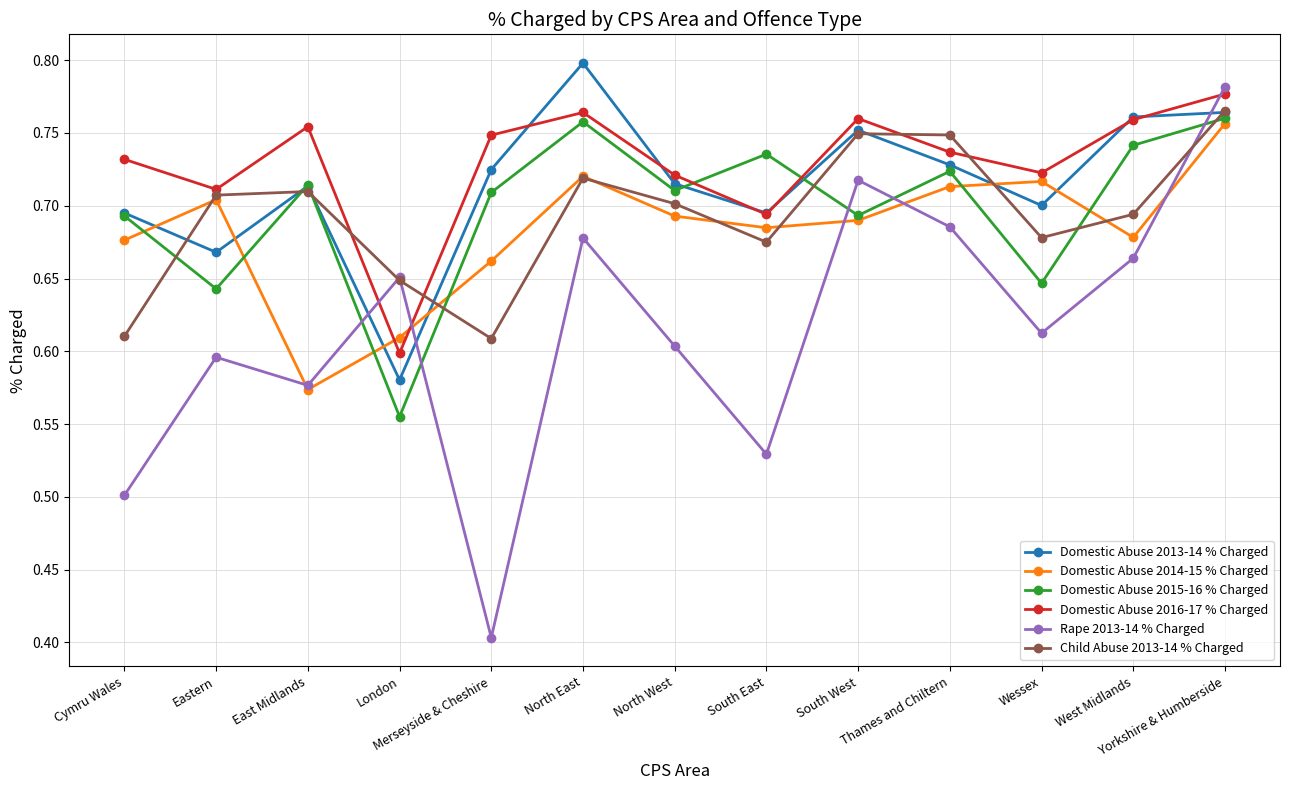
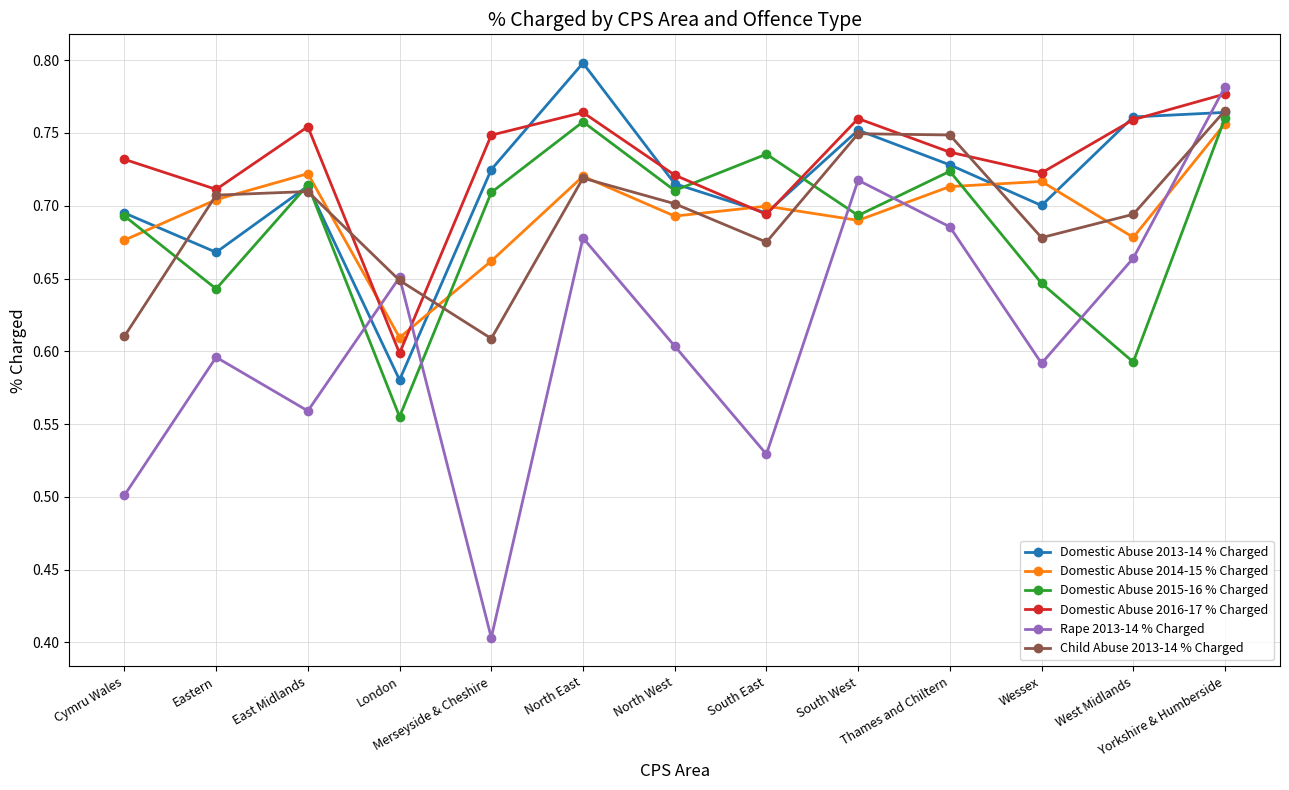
  {
    "Domestic Abuse 2013-14 % Charged": {
      "Cymru Wales": 0.695,
      "Eastern": 0.668,
      "London": 0.580,
      "Merseyside & Cheshire": 0.725,
      "North East": 0.798,
      "North West": 0.715,
      "South West": 0.752,
      "Thames and Chiltern": 0.728,
      "Wessex": 0.700,
      "West Midlands": 0.761
    },
    "Domestic Abuse 2014-15 % Charged": {
      "Cymru Wales": 0.676,
      "Eastern": 0.704,
-     "East Midlands": 0.574,
+     "East Midlands": 0.722,
      "London": 0.609,
      "Merseyside & Cheshire": 0.662,
      "North West": 0.693,
-     "South East": 0.685,
+     "South East": 0.700,
      "South West": 0.690,
      "Thames and Chiltern": 0.713,
      "Wessex": 0.717,
      "West Midlands": 0.678,
      "Yorkshire & Humberside": 0.756
    },
    "Domestic Abuse 2015-16 % Charged": {
      "Cymru Wales": 0.693,
      "Eastern": 0.643,
      "London": 0.555,
      "Merseyside & Cheshire": 0.709,
      "North East": 0.758,
      "North West": 0.710,
      "South East": 0.735,
      "South West": 0.693,
      "Thames and Chiltern": 0.724,
      "Wessex": 0.647,
-     "West Midlands": 0.742,
+     "West Midlands": 0.593,
      "Yorkshire & Humberside": 0.760
    },
    "Domestic Abuse 2016-17 % Charged": {
      "Cymru Wales": 0.732,
      "Eastern": 0.711,
      "East Midlands": 0.754,
      "London": 0.599,
      "Merseyside & Cheshire": 0.749,
      "North East": 0.764,
      "North West": 0.721,
      "South West": 0.760,
      "Thames and Chiltern": 0.737,
      "Wessex": 0.723,
      "West Midlands": 0.759,
      "Yorkshire & Humberside": 0.777
    },
    "Rape 2013-14 % Charged": {
      "Cymru Wales": 0.501,
      "Eastern": 0.596,
-     "East Midlands": 0.577,
+     "East Midlands": 0.559,
      "London": 0.651,
      "Merseyside & Cheshire": 0.403,
      "North East": 0.678,
      "North West": 0.604,
      "South East": 0.529,
      "South West": 0.718,
      "Thames and Chiltern": 0.685,
-     "Wessex": 0.612,
+     "Wessex": 0.592,
      "West Midlands": 0.664,
      "Yorkshire & Humberside": 0.782
    },
    "Child Abuse 2013-14 % Charged": {
      "Cymru Wales": 0.610,
      "Eastern": 0.707,
      "East Midlands": 0.710,
      "London": 0.649,
      "Merseyside & Cheshire": 0.609,
      "North West": 0.701,
      "South East": 0.675,
      "South West": 0.749,
      "Thames and Chiltern": 0.749,
      "Wessex": 0.678,
      "West Midlands": 0.694
    }
  }
